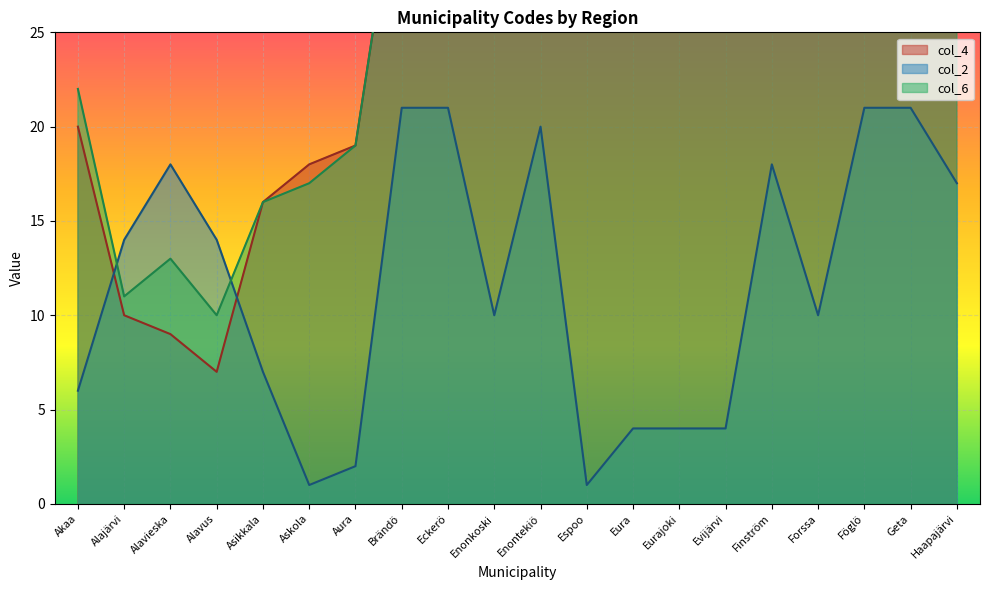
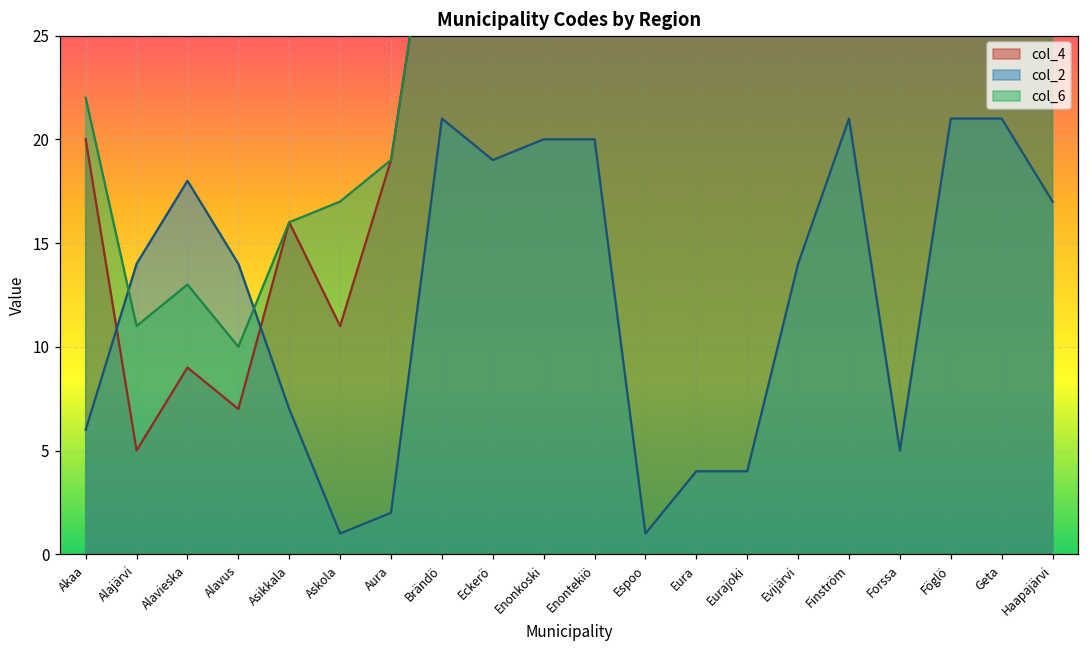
  {
    "col_4": {
      "Akaa": 20,
-     "Alajärvi": 10,
+     "Alajärvi": 5,
      "Alavieska": 9,
      "Alavus": 7,
-     "Askola": 18
+     "Askola": 11
    },
    "col_2": {
      "Akaa": 6,
      "Alajärvi": 14,
      "Alavieska": 18,
      "Alavus": 14,
      "Asikkala": 7,
      "Askola": 1,
      "Aura": 2,
      "Brändö": 21,
-     "Eckerö": 21,
-     "Enonkoski": 10,
+     "Eckerö": 19,
+     "Enonkoski": 20,
      "Enontekiö": 20,
      "Espoo": 1,
      "Eura": 4,
      "Eurajoki": 4,
-     "Evijärvi": 4,
-     "Finström": 18,
-     "Forssa": 10,
+     "Evijärvi": 14,
+     "Finström": 21,
+     "Forssa": 5,
      "Föglö": 21,
      "Geta": 21,
      "Haapajärvi": 17
    },
    "col_6": {
      "Akaa": 22,
      "Alajärvi": 11,
      "Alavieska": 13,
      "Alavus": 10,
      "Askola": 17
    }
  }
